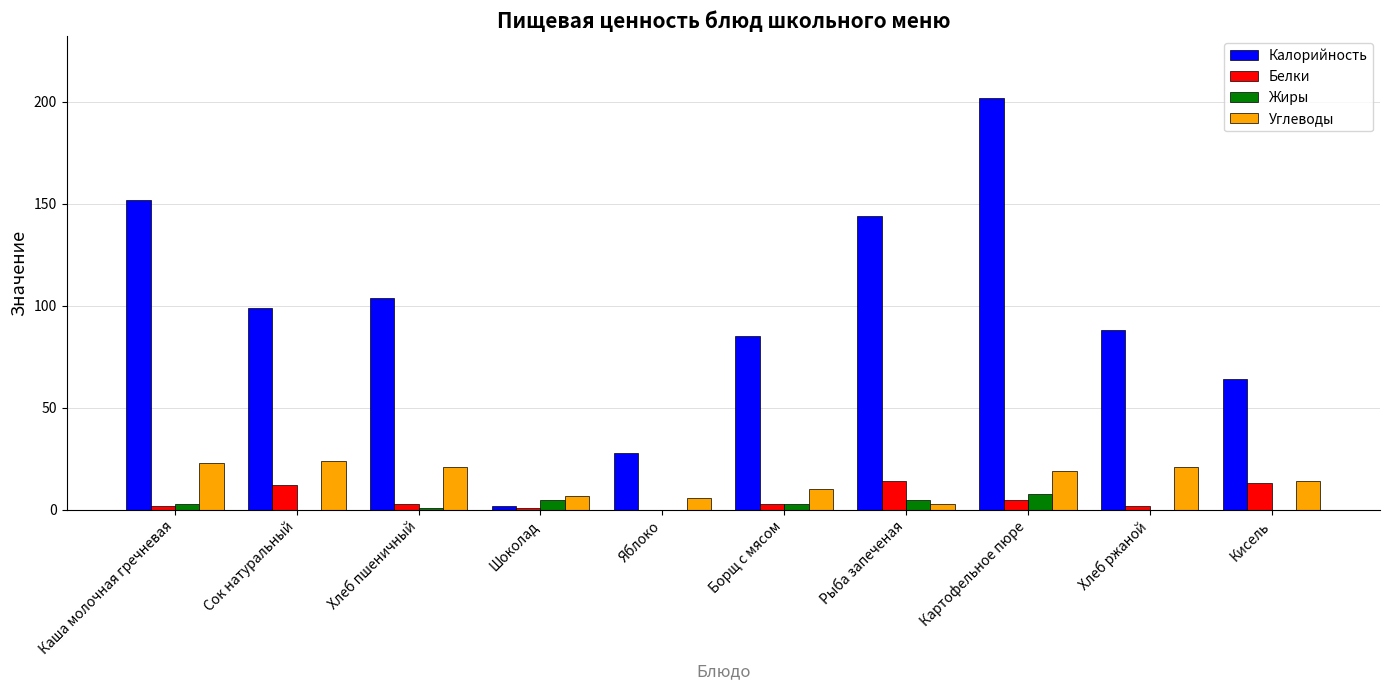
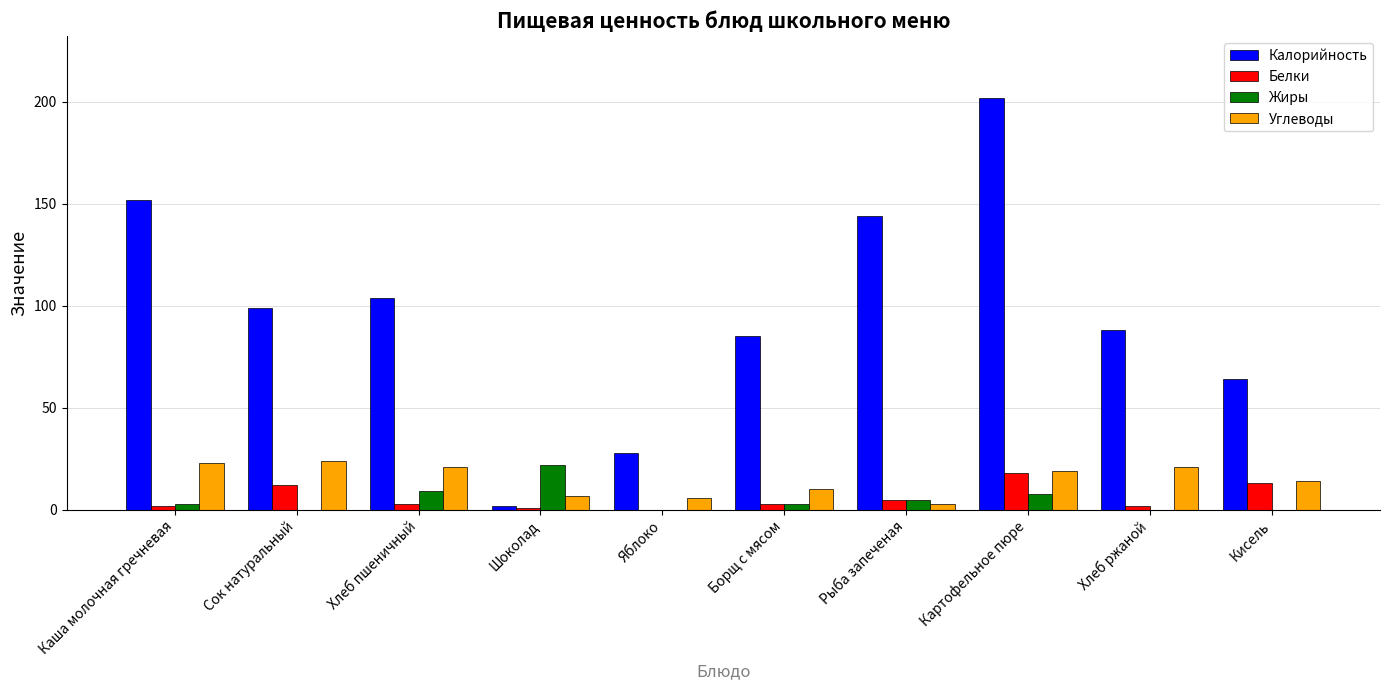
  {
    "Калорийность": {
      "Каша молочная гречневая": 152,
      "Сок натуральный": 99,
      "Хлеб пшеничный": 104,
      "Шоколад": 2,
      "Яблоко": 28,
      "Борщ с мясом": 85,
      "Рыба запеченая": 144,
      "Картофельное пюре": 202,
      "Хлеб ржаной": 88,
      "Кисель": 64
    },
    "Белки": {
      "Каша молочная гречневая": 2,
      "Сок натуральный": 12,
      "Хлеб пшеничный": 3,
      "Яблоко": 0,
      "Борщ с мясом": 3,
-     "Рыба запеченая": 14,
-     "Картофельное пюре": 5,
+     "Рыба запеченая": 5,
+     "Картофельное пюре": 18,
      "Хлеб ржаной": 2,
      "Кисель": 13
    },
    "Жиры": {
      "Каша молочная гречневая": 3,
      "Сок натуральный": 0,
-     "Хлеб пшеничный": 1,
-     "Шоколад": 5,
+     "Хлеб пшеничный": 9,
+     "Шоколад": 22,
      "Яблоко": 0,
      "Борщ с мясом": 3,
      "Рыба запеченая": 5,
      "Картофельное пюре": 8,
      "Хлеб ржаной": 0,
      "Кисель": 0
    },
    "Углеводы": {
      "Каша молочная гречневая": 23,
      "Сок натуральный": 24,
      "Хлеб пшеничный": 21,
      "Шоколад": 7,
      "Яблоко": 6,
      "Борщ с мясом": 10,
      "Рыба запеченая": 3,
      "Картофельное пюре": 19,
      "Хлеб ржаной": 21,
      "Кисель": 14
    }
  }
